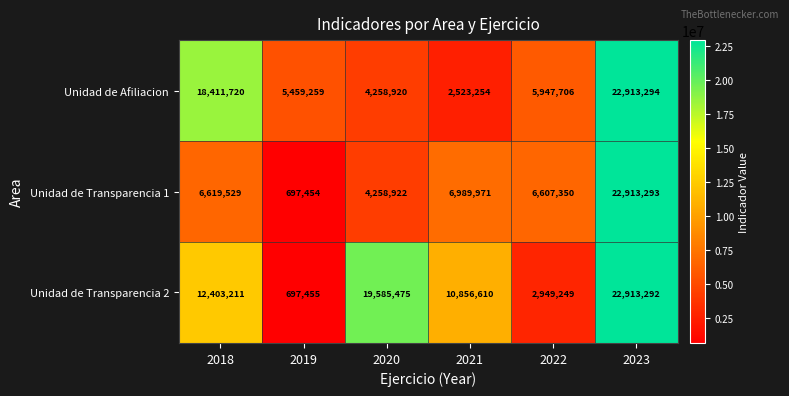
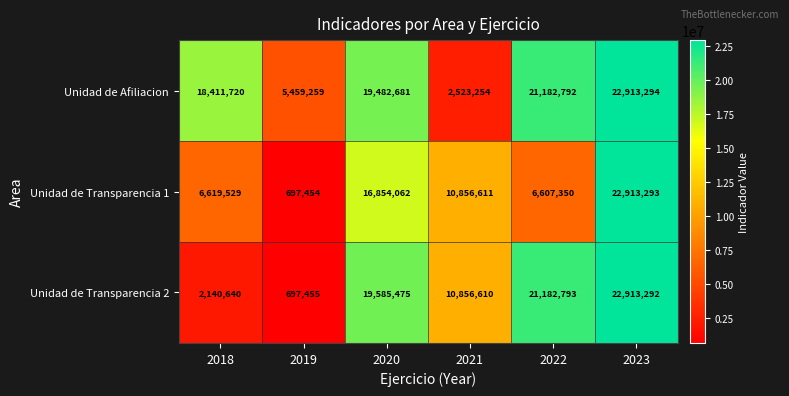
  {
    "Unidad de Afiliacion": {
      "2018": "18,411,720",
      "2019": "5,459,259",
-     "2020": "4,258,920",
+     "2020": "19,482,681",
      "2021": "2,523,254",
-     "2022": "5,947,706",
+     "2022": "21,182,792",
      "2023": "22,913,294"
    },
    "Unidad de Transparencia 1": {
      "2018": "6,619,529",
      "2019": "697,454",
-     "2020": "4,258,922",
-     "2021": "6,989,971",
+     "2020": "16,854,062",
+     "2021": "10,856,611",
      "2022": "6,607,350",
      "2023": "22,913,293"
    },
    "Unidad de Transparencia 2": {
-     "2018": "12,403,211",
+     "2018": "2,140,640",
      "2019": "697,455",
      "2020": "19,585,475",
      "2021": "10,856,610",
-     "2022": "2,949,249",
+     "2022": "21,182,793",
      "2023": "22,913,292"
    }
  }
